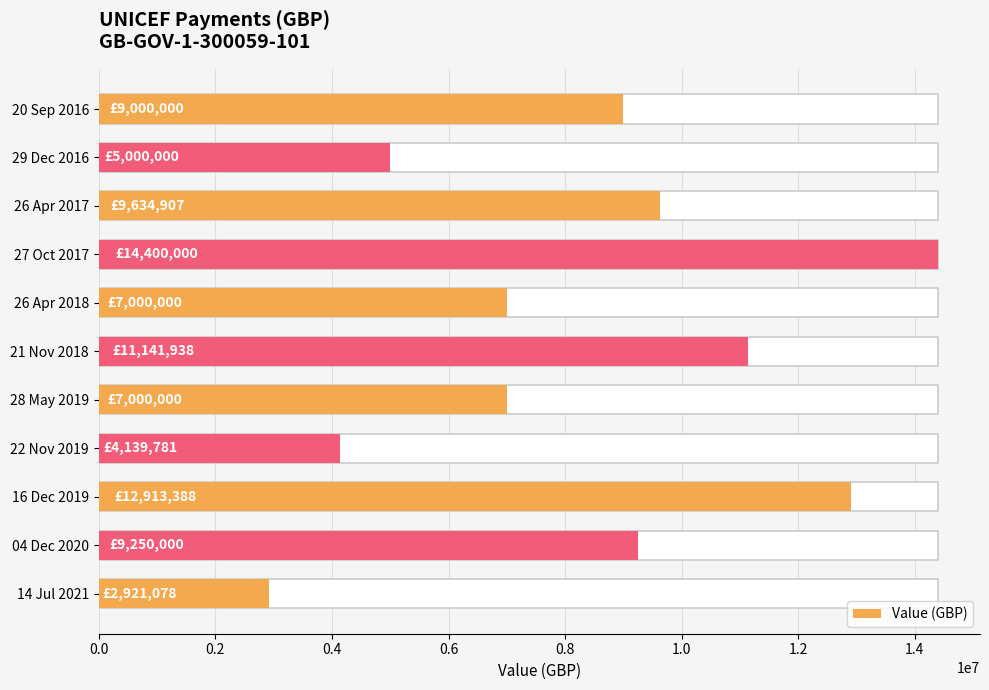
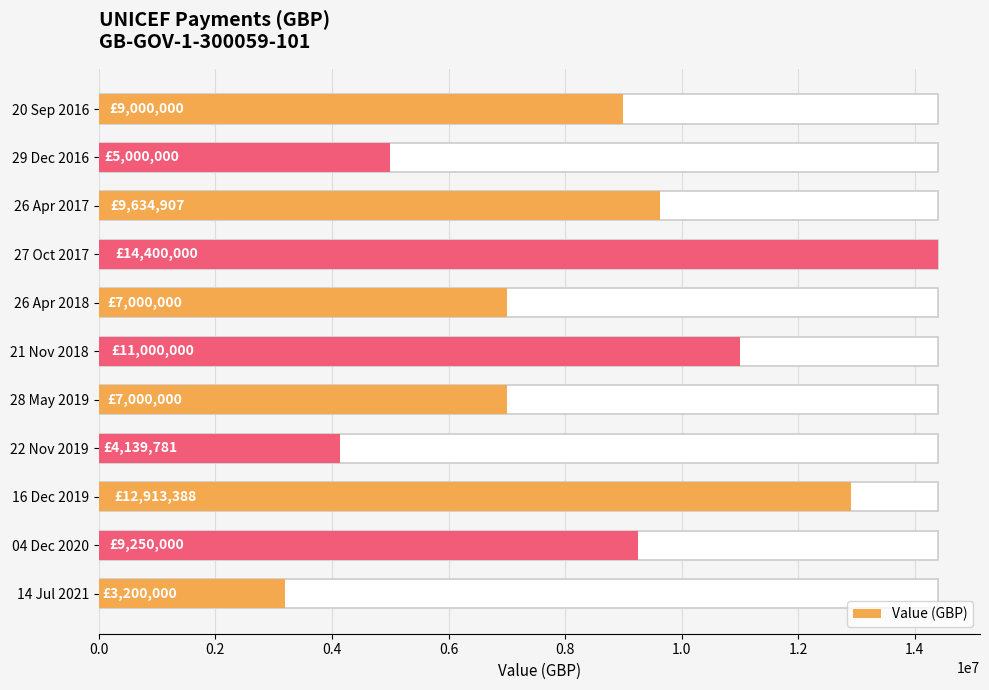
  {
    "Value (GBP)": {
      "27 Oct 2017": "£14,400,000",
-     "21 Nov 2018": "£11,141,938",
-     "14 Jul 2021": "£2,921,078"
+     "21 Nov 2018": "£11,000,000",
+     "14 Jul 2021": "£3,200,000"
    }
  }
